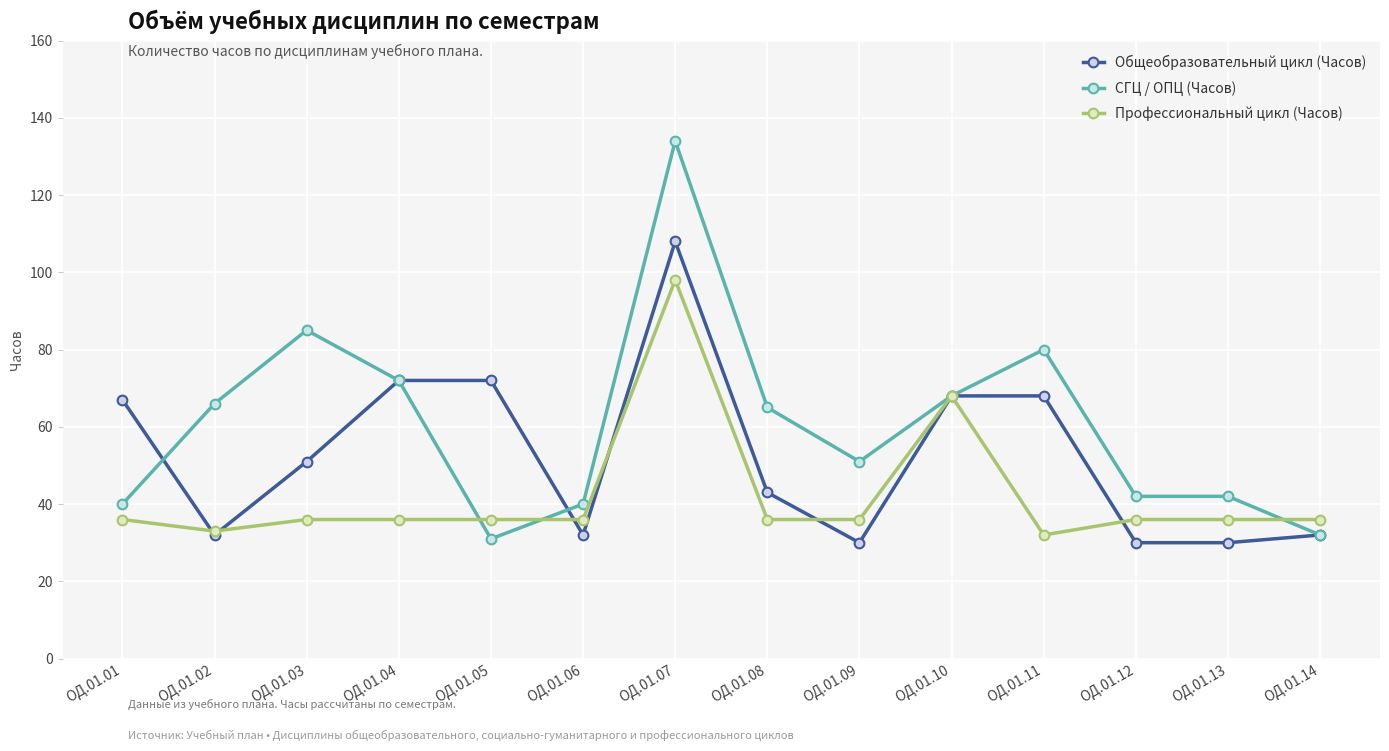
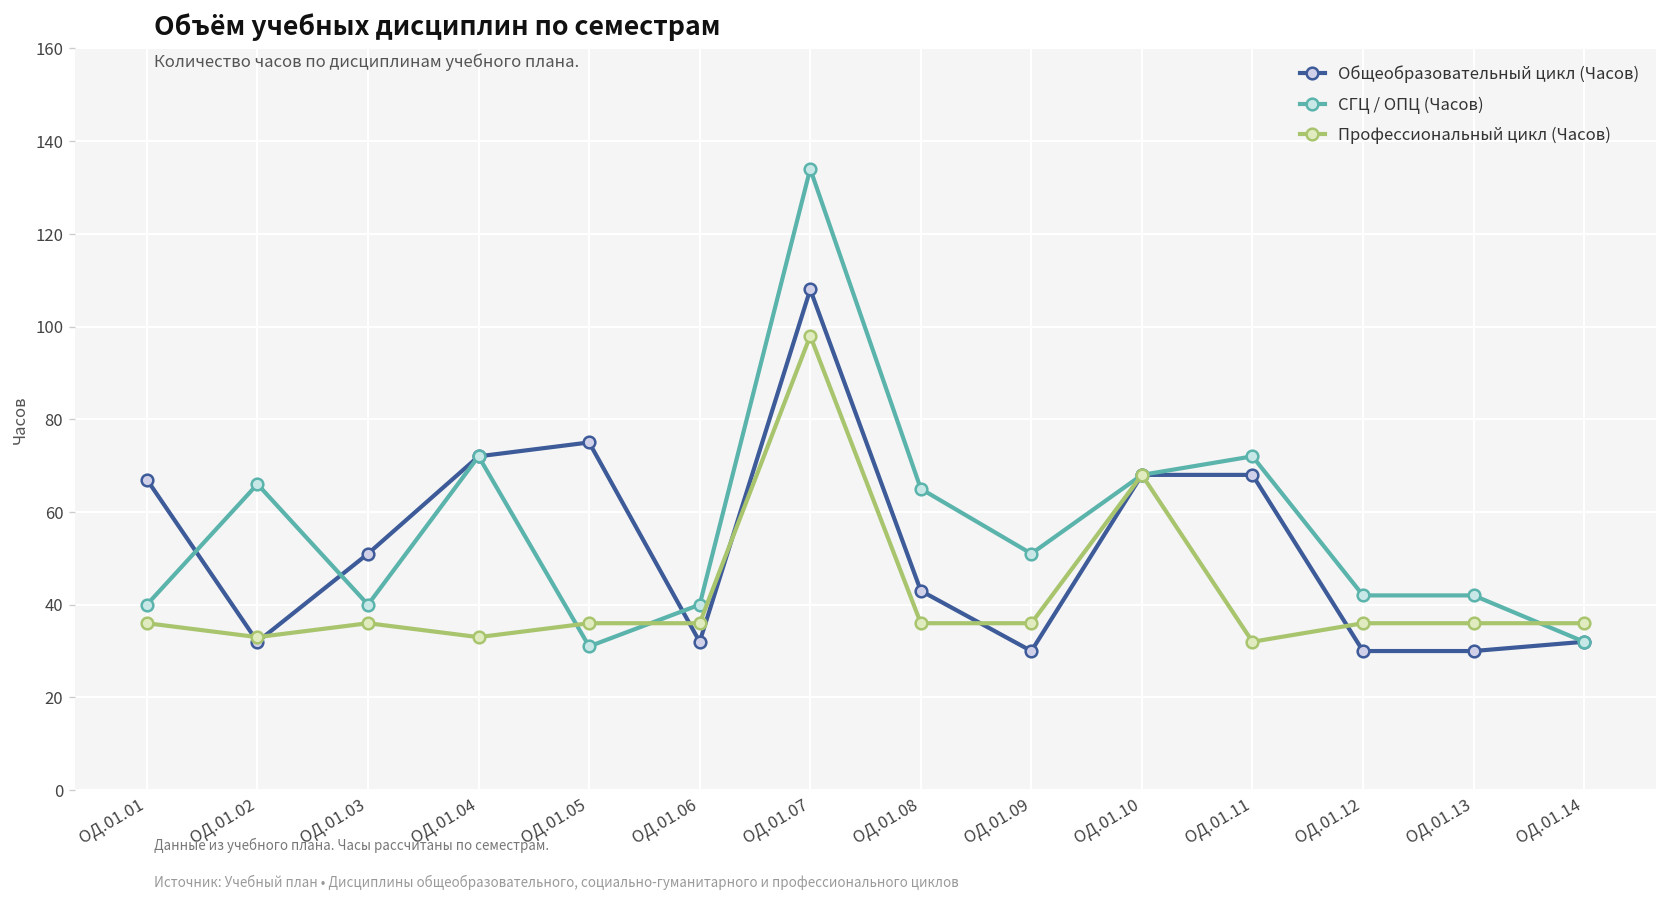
  {
    "Общеобразовательный цикл (Часов)": {
      "ОД.01.01": 67,
      "ОД.01.02": 32,
      "ОД.01.03": 51,
-     "ОД.01.05": 72,
+     "ОД.01.05": 75,
      "ОД.01.06": 32,
      "ОД.01.07": 108,
      "ОД.01.08": 43,
      "ОД.01.09": 30,
      "ОД.01.11": 68,
      "ОД.01.12": 30,
      "ОД.01.13": 30
    },
    "СГЦ / ОПЦ (Часов)": {
      "ОД.01.01": 40,
      "ОД.01.02": 66,
-     "ОД.01.03": 85,
+     "ОД.01.03": 40,
      "ОД.01.05": 31,
      "ОД.01.06": 40,
      "ОД.01.07": 134,
      "ОД.01.08": 65,
      "ОД.01.09": 51,
-     "ОД.01.11": 80,
+     "ОД.01.11": 72,
      "ОД.01.12": 42,
      "ОД.01.13": 42
    },
    "Профессиональный цикл (Часов)": {
      "ОД.01.01": 36,
      "ОД.01.02": 33,
      "ОД.01.03": 36,
-     "ОД.01.04": 36,
+     "ОД.01.04": 33,
      "ОД.01.05": 36,
      "ОД.01.06": 36,
      "ОД.01.07": 98,
      "ОД.01.08": 36,
      "ОД.01.09": 36,
      "ОД.01.11": 32,
      "ОД.01.12": 36,
      "ОД.01.13": 36,
      "ОД.01.14": 36
    }
  }
